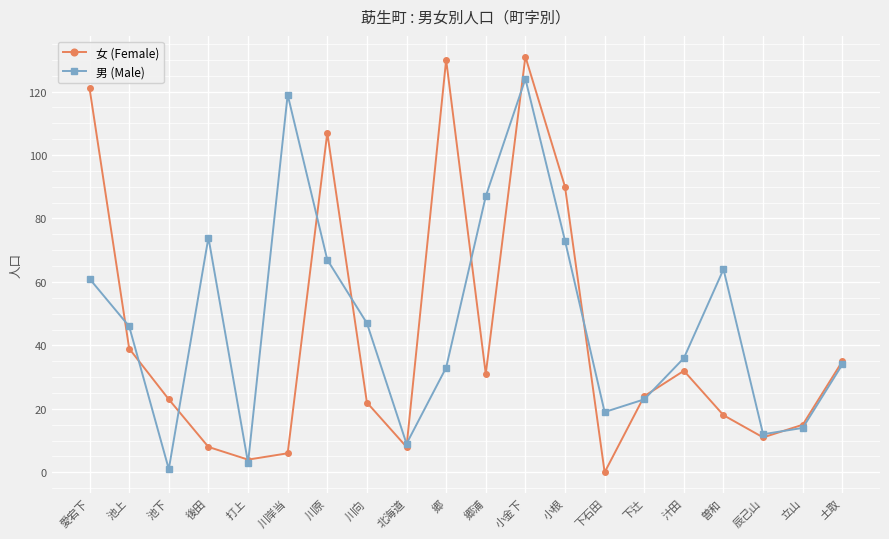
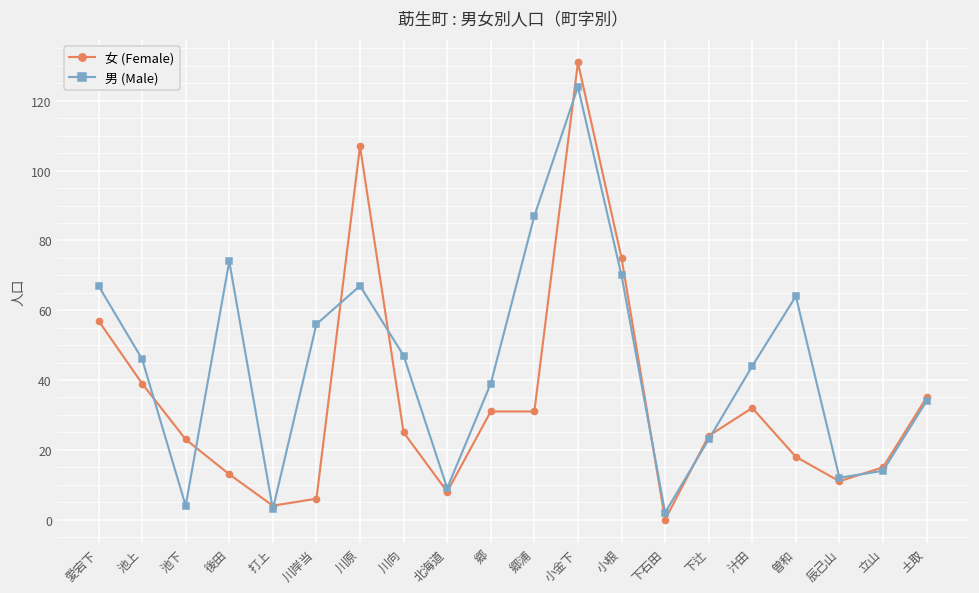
  {
    "女 (Female)": {
-     "愛宕下": 121,
+     "愛宕下": 57,
      "池上": 39,
      "池下": 23,
-     "後田": 8,
+     "後田": 13,
      "打上": 4,
      "川岸当": 6,
      "川原": 107,
-     "川向": 22,
+     "川向": 25,
      "北海道": 8,
-     "郷": 130,
+     "郷": 31,
      "郷浦": 31,
      "小金下": 131,
-     "小根": 90,
+     "小根": 75,
      "下石田": 0,
      "下辻": 24,
      "汁田": 32,
      "曽和": 18,
      "辰己山": 11,
      "立山": 15,
      "土取": 35
    },
    "男 (Male)": {
-     "愛宕下": 61,
+     "愛宕下": 67,
      "池上": 46,
-     "池下": 1,
+     "池下": 4,
      "後田": 74,
      "打上": 3,
-     "川岸当": 119,
+     "川岸当": 56,
      "川原": 67,
      "川向": 47,
      "北海道": 9,
-     "郷": 33,
+     "郷": 39,
      "郷浦": 87,
      "小金下": 124,
-     "小根": 73,
-     "下石田": 19,
+     "小根": 70,
+     "下石田": 2,
      "下辻": 23,
-     "汁田": 36,
+     "汁田": 44,
      "曽和": 64,
      "辰己山": 12,
      "立山": 14,
      "土取": 34
    }
  }
